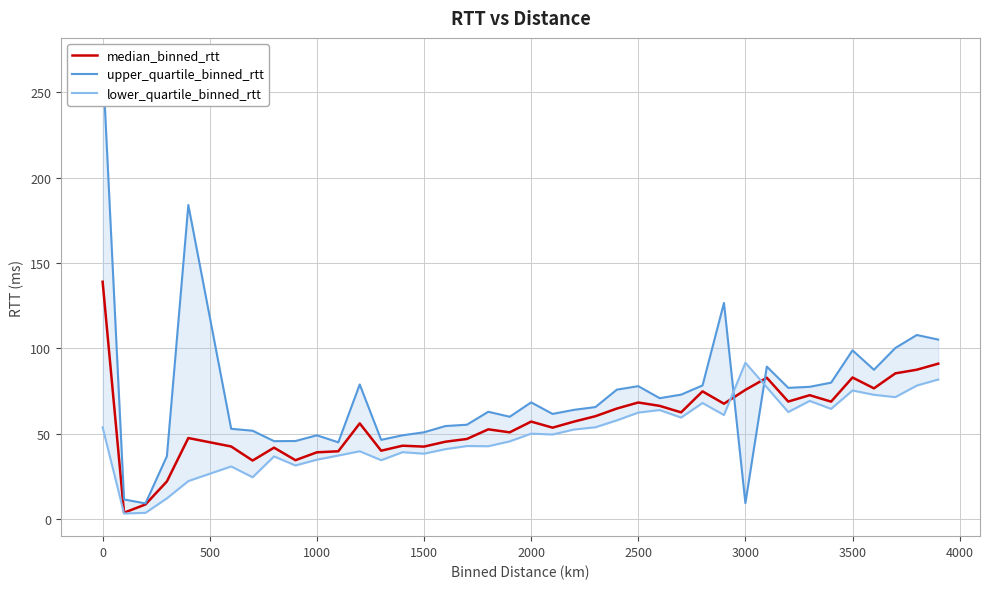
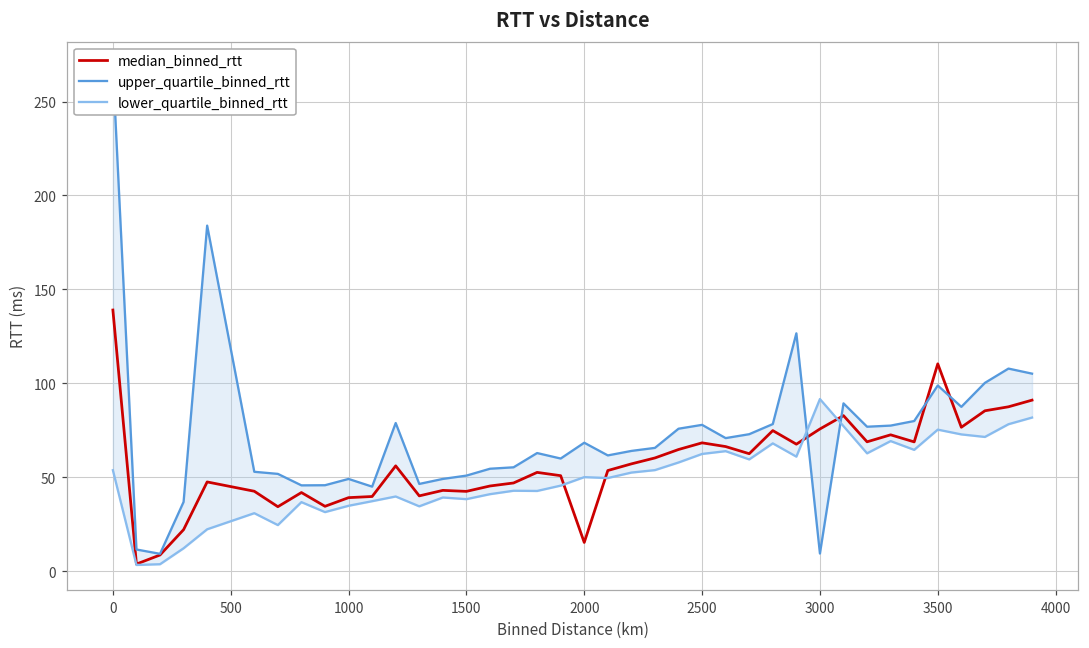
  {
    "median_binned_rtt": {
      "0": 139,
      "1000": 39,
      "1500": 42,
-     "2000": 57,
+     "2000": 15,
      "2500": 68,
      "3000": 76,
-     "3500": 83
+     "3500": 110
    },
    "upper_quartile_binned_rtt": {
      "3000": 9
    }
  }
